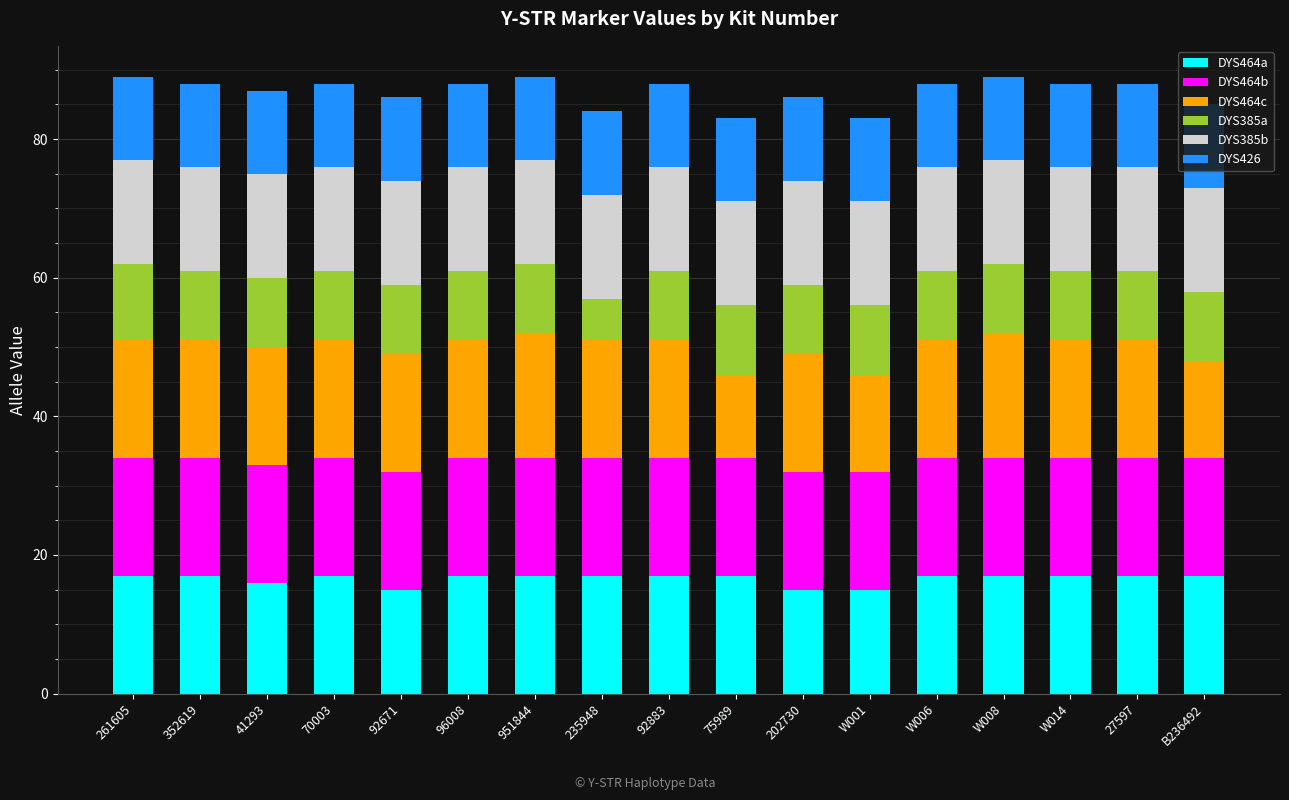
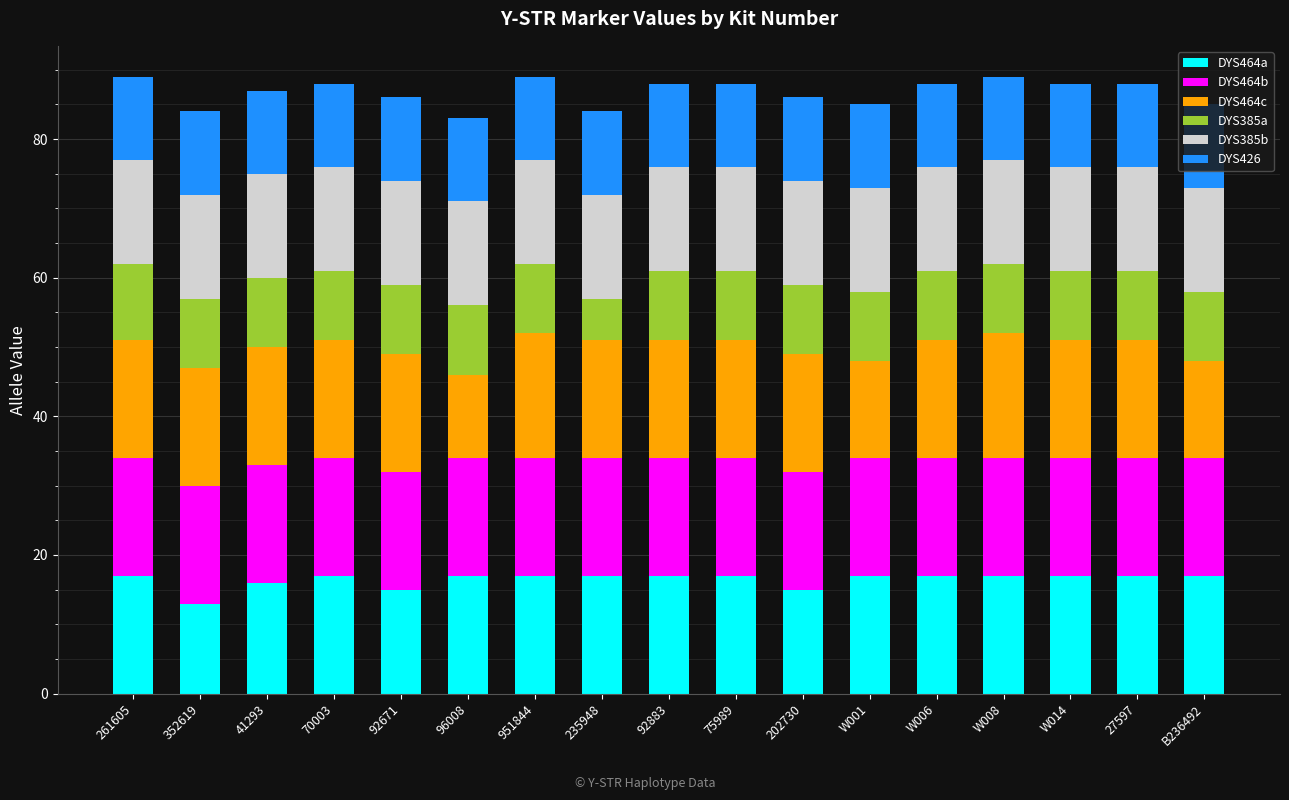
  {
    "DYS464a": {
      "261605": 17,
-     "352619": 17,
+     "352619": 13,
      "41293": 16,
      "70003": 17,
      "92671": 15,
      "96008": 17,
      "951844": 17,
      "235948": 17,
      "92883": 17,
      "75989": 17,
      "202730": 15,
-     "W001": 15,
+     "W001": 17,
      "W006": 17,
      "W008": 17,
      "W014": 17,
      "27597": 17,
      "B236492": 17
    },
    "DYS464b": {
      "261605": 17,
      "352619": 17,
      "41293": 17,
      "70003": 17,
      "92671": 17,
      "96008": 17,
      "951844": 17,
      "235948": 17,
      "92883": 17,
      "75989": 17,
      "202730": 17,
      "W001": 17,
      "W006": 17,
      "W008": 17,
      "W014": 17,
      "27597": 17,
      "B236492": 17
    },
    "DYS464c": {
      "261605": 17,
      "352619": 17,
      "41293": 17,
      "70003": 17,
      "92671": 17,
-     "96008": 17,
+     "96008": 12,
      "951844": 18,
      "235948": 17,
      "92883": 17,
-     "75989": 12,
+     "75989": 17,
      "202730": 17,
      "W001": 14,
      "W006": 17,
      "W008": 18,
      "W014": 17,
      "27597": 17,
      "B236492": 14
    },
    "DYS385a": {
      "261605": 11,
      "352619": 10,
      "41293": 10,
      "70003": 10,
      "92671": 10,
      "96008": 10,
      "951844": 10,
      "235948": 6,
      "92883": 10,
      "75989": 10,
      "202730": 10,
      "W001": 10,
      "W006": 10,
      "W008": 10,
      "W014": 10,
      "27597": 10,
      "B236492": 10
    },
    "DYS385b": {
      "261605": 15,
      "352619": 15,
      "41293": 15,
      "70003": 15,
      "92671": 15,
      "96008": 15,
      "951844": 15,
      "235948": 15,
      "92883": 15,
      "75989": 15,
      "202730": 15,
      "W001": 15,
      "W006": 15,
      "W008": 15,
      "W014": 15,
      "27597": 15,
      "B236492": 15
    },
    "DYS426": {
      "261605": 12,
      "352619": 12,
      "41293": 12,
      "70003": 12,
      "92671": 12,
      "96008": 12,
      "951844": 12,
      "235948": 12,
      "92883": 12,
      "75989": 12,
      "202730": 12,
      "W001": 12,
      "W006": 12,
      "W008": 12,
      "W014": 12,
      "27597": 12
    }
  }
